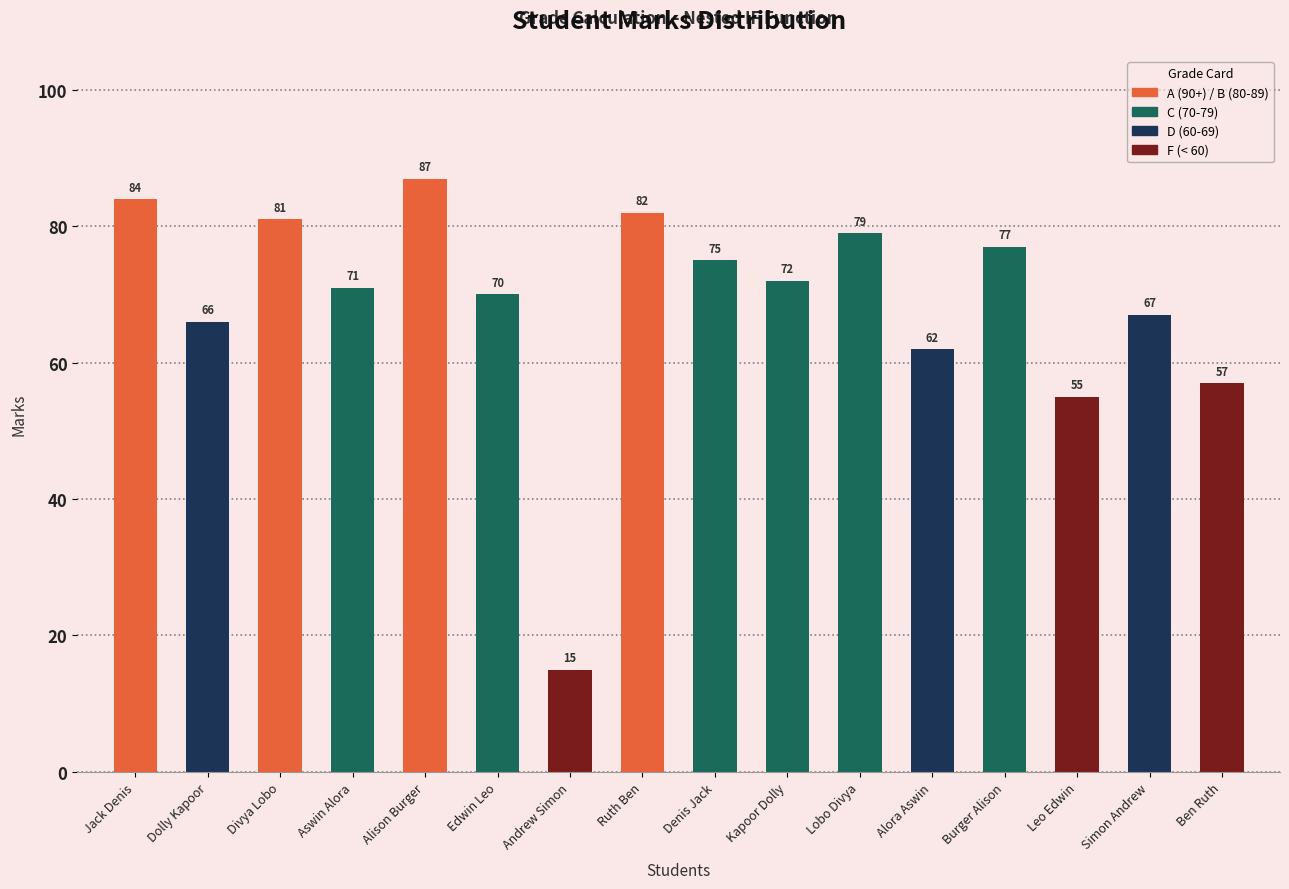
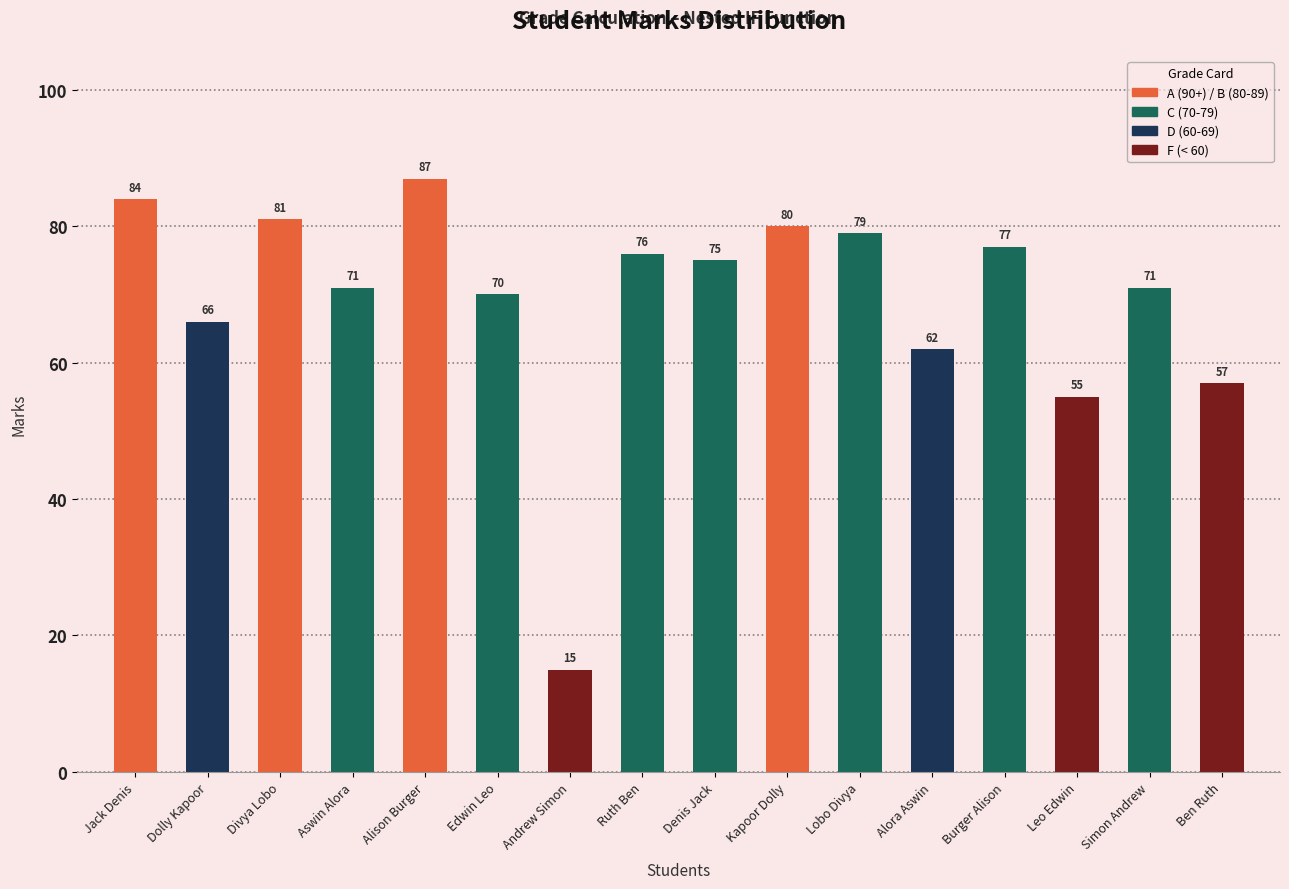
  {
    "Jack Denis": 84,
    "Dolly Kapoor": 66,
    "Divya Lobo": 81,
    "Aswin Alora": 71,
    "Alison Burger": 87,
    "Edwin Leo": 70,
    "Andrew Simon": 15,
-   "Ruth Ben": 82,
+   "Ruth Ben": 76,
    "Denis Jack": 75,
-   "Kapoor Dolly": 72,
+   "Kapoor Dolly": 80,
    "Lobo Divya": 79,
    "Alora Aswin": 62,
    "Burger Alison": 77,
    "Leo Edwin": 55,
-   "Simon Andrew": 67,
+   "Simon Andrew": 71,
    "Ben Ruth": 57
  }
